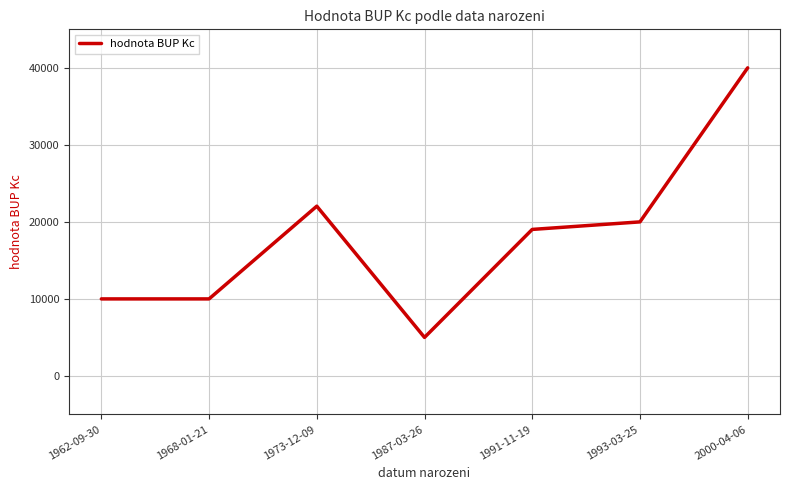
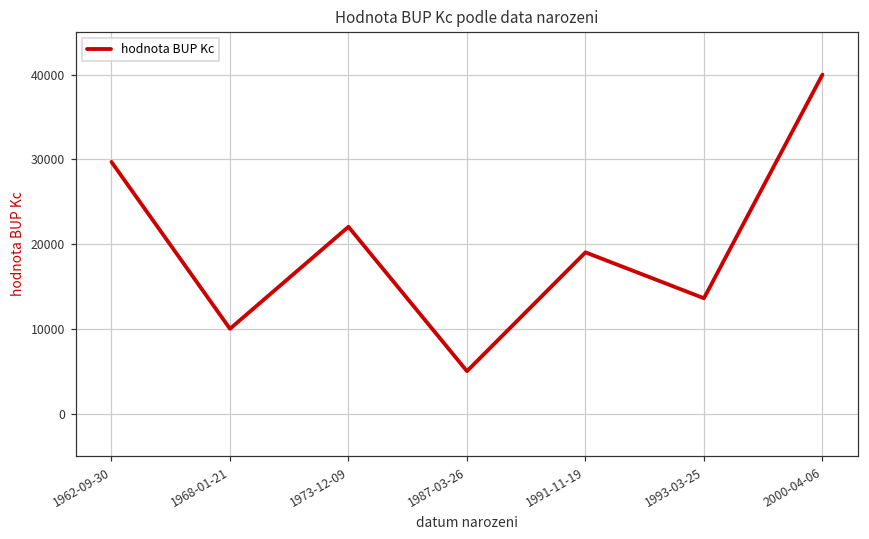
  {
-   "1962-09-30": 10000,
+   "1962-09-30": 30000,
    "1968-01-21": 10000,
    "1973-12-09": 22000,
    "1987-03-26": 5000,
    "1991-11-19": 19000,
-   "1993-03-25": 20000,
+   "1993-03-25": 14000,
    "2000-04-06": 40000
  }
